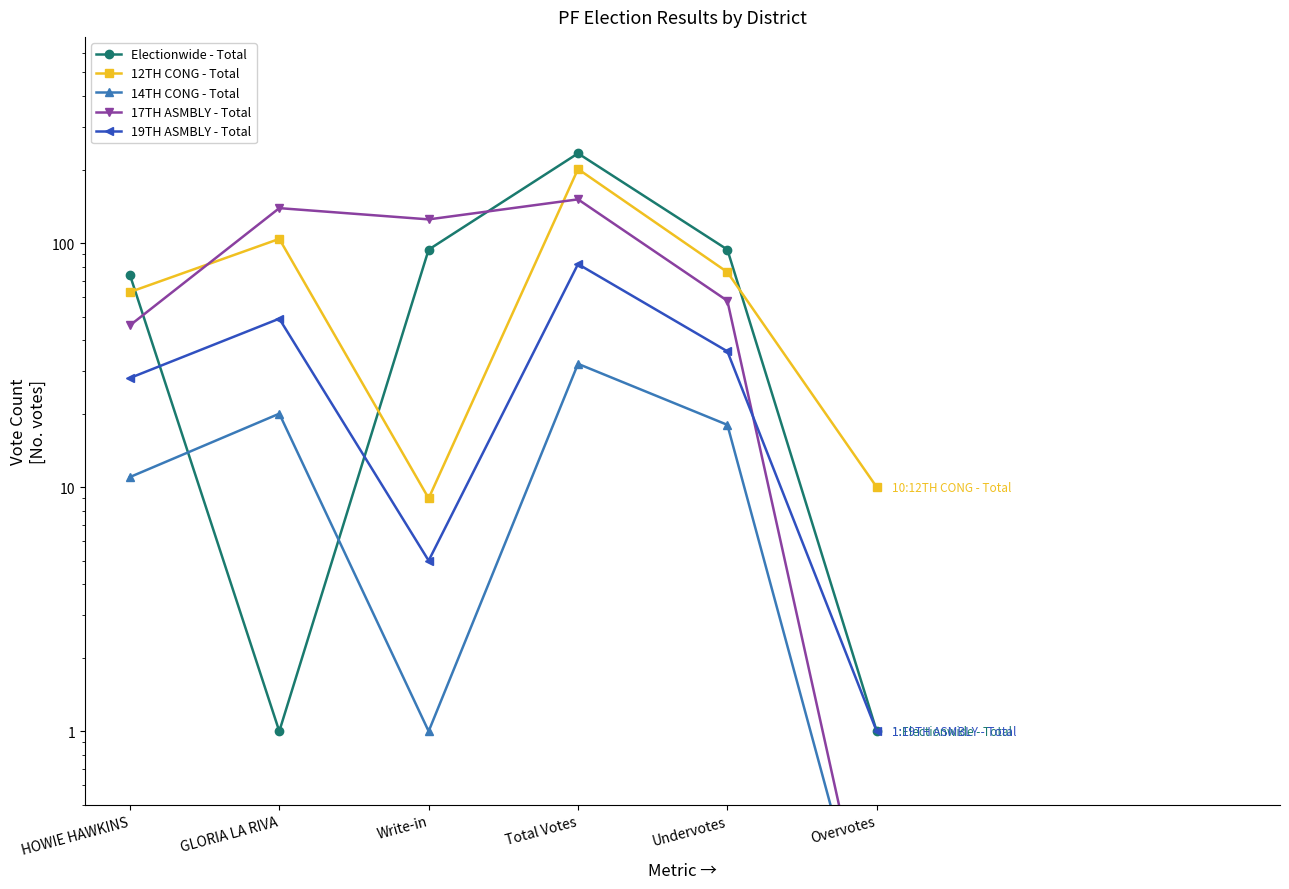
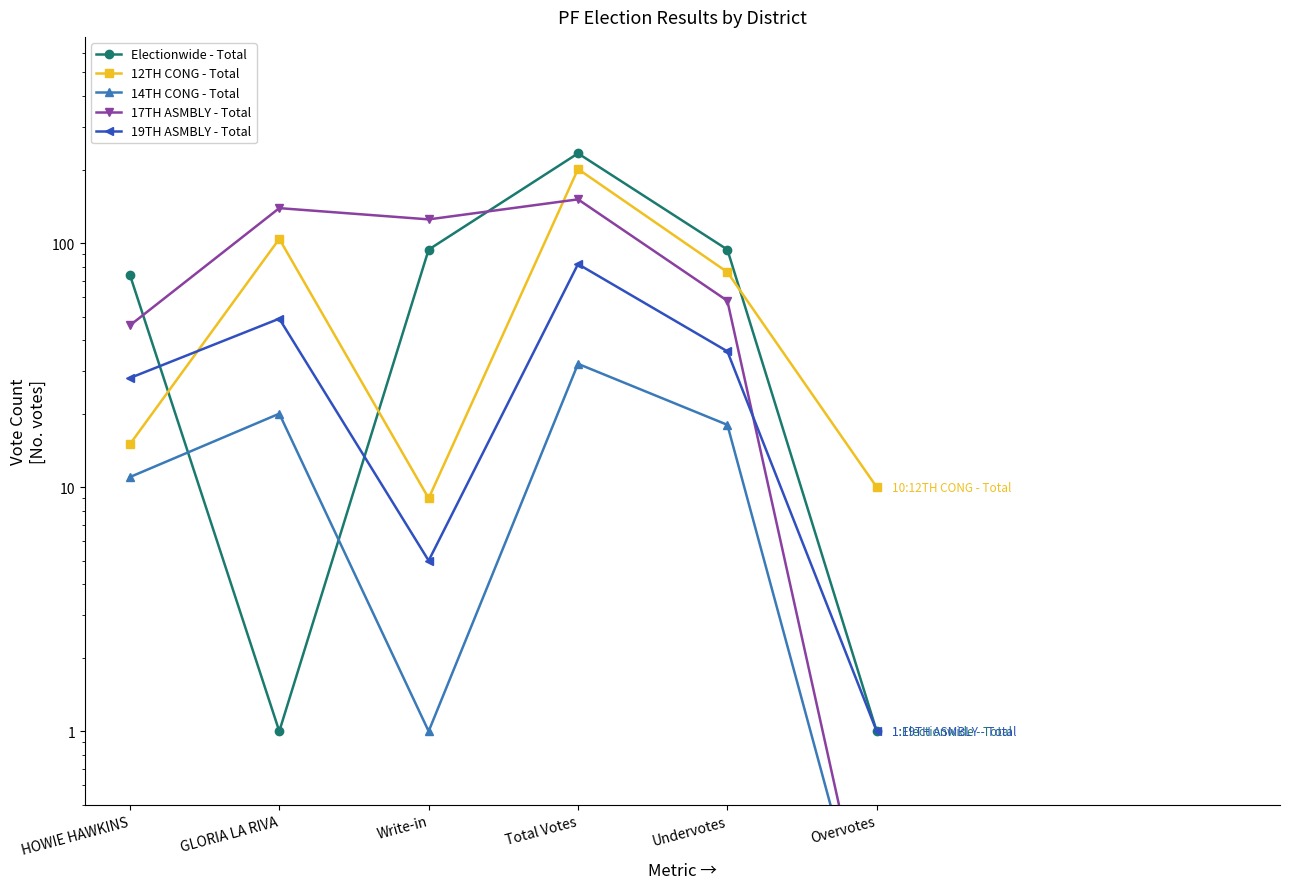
  {
    "Electionwide - Total": {
      "HOWIE HAWKINS": 74,
      "GLORIA LA RIVA": 1,
      "Write-in": 94,
      "Total Votes": 230,
      "Undervotes": 94
    },
    "12TH CONG - Total": {
-     "HOWIE HAWKINS": 63,
+     "HOWIE HAWKINS": 15,
      "GLORIA LA RIVA": 104,
      "Write-in": 9,
      "Total Votes": 200,
      "Undervotes": 76
    },
    "17TH ASMBLY - Total": {
      "HOWIE HAWKINS": 46,
      "GLORIA LA RIVA": 140,
      "Write-in": 130,
      "Total Votes": 150,
      "Undervotes": 58
    }
  }
